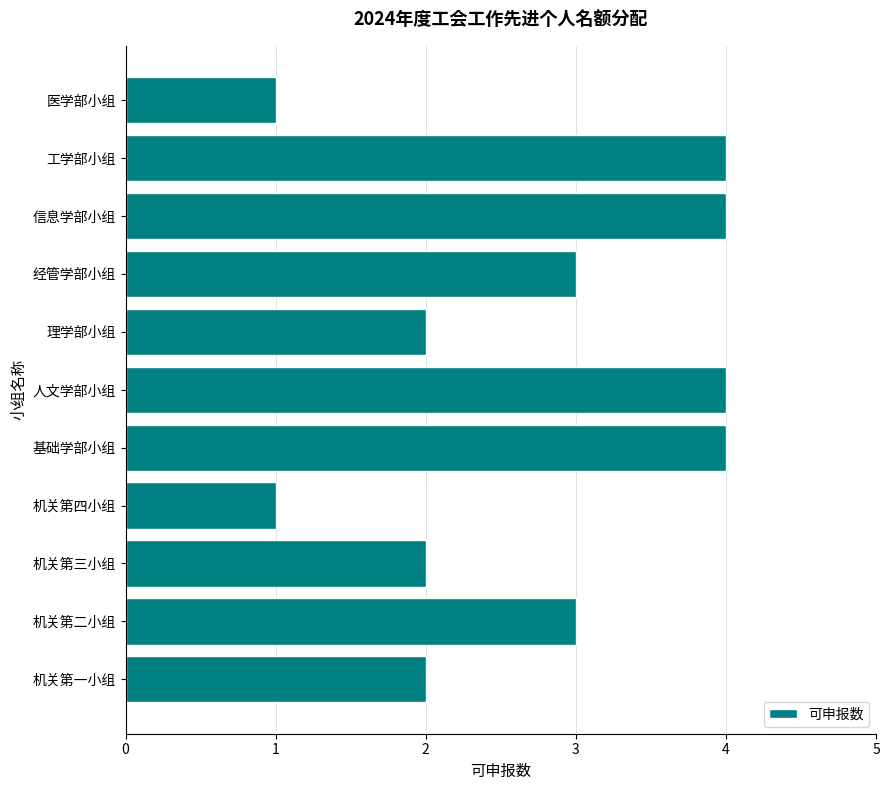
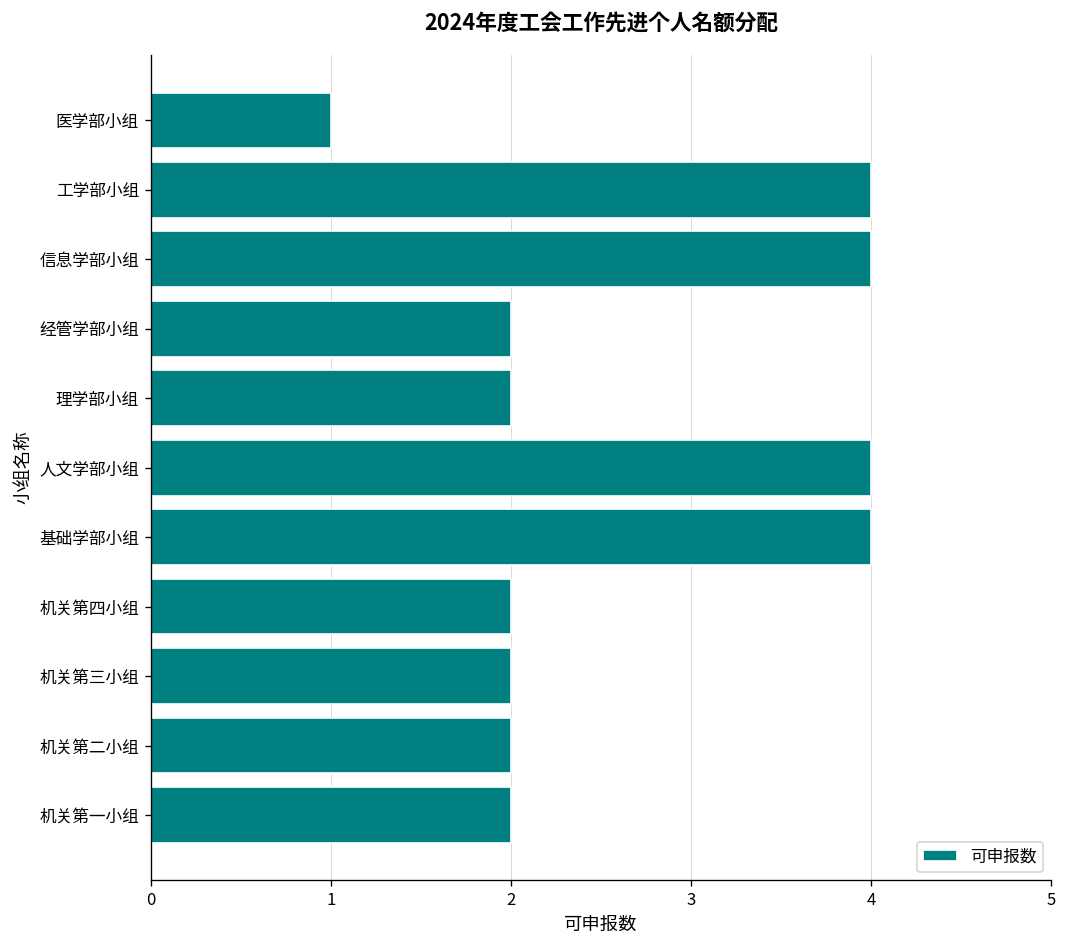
  {
    "医学部小组": 1,
    "工学部小组": 4,
    "信息学部小组": 4,
-   "经管学部小组": 3,
+   "经管学部小组": 2,
    "理学部小组": 2,
    "人文学部小组": 4,
    "基础学部小组": 4,
-   "机关第四小组": 1,
+   "机关第四小组": 2,
    "机关第三小组": 2,
-   "机关第二小组": 3,
+   "机关第二小组": 2,
    "机关第一小组": 2
  }
